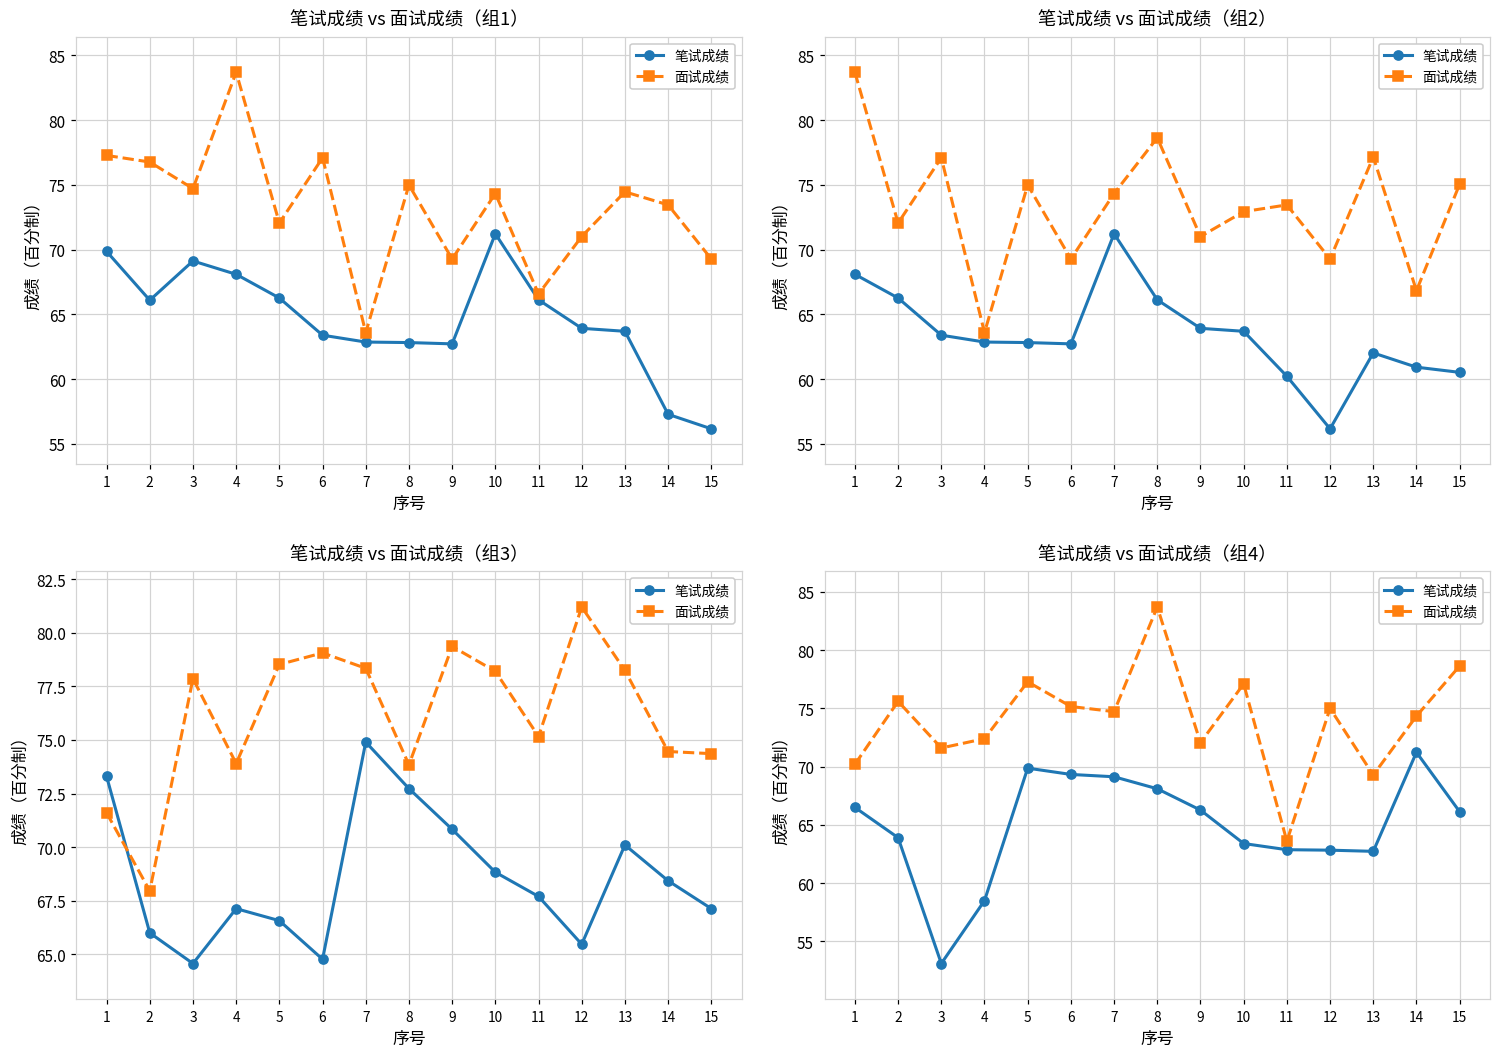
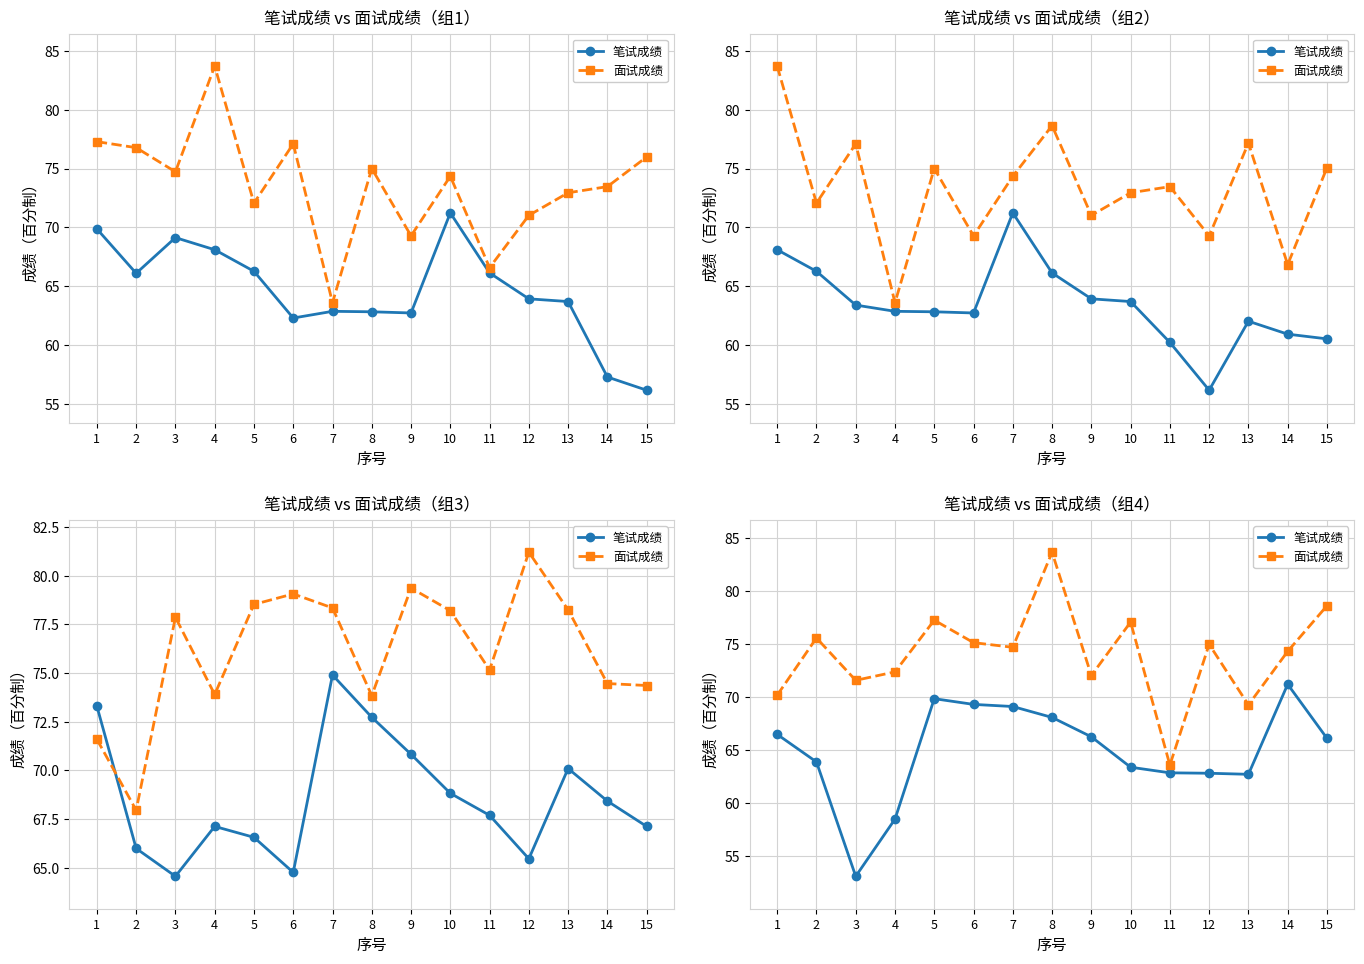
  {
    "笔试成绩 vs 面试成绩（组1）": {
      "笔试成绩": {
        "1": 69.9,
        "2": 66.1,
        "3": 69.1,
        "4": 68.1,
        "5": 66.3,
-       "6": 63.4,
+       "6": 62.3,
        "7": 62.9,
        "8": 62.8,
        "9": 62.7,
        "10": 71.2,
        "11": 66.1,
        "12": 63.9,
        "13": 63.7,
        "14": 57.3,
        "15": 56.2
      },
      "面试成绩": {
        "1": 77.3,
        "2": 76.8,
        "3": 74.7,
        "4": 83.7,
        "5": 72.1,
        "6": 77.1,
        "7": 63.6,
        "8": 75.0,
        "9": 69.3,
        "10": 74.3,
        "11": 66.6,
        "12": 71.0,
-       "13": 74.5,
+       "13": 72.9,
        "14": 73.5,
-       "15": 69.3
+       "15": 76.0
      }
    },
    "笔试成绩 vs 面试成绩（组2）": {
      "笔试成绩": {
        "1": 68.1,
        "2": 66.3,
        "3": 63.4,
        "4": 62.9,
        "5": 62.8,
        "6": 62.7,
        "7": 71.2,
        "8": 66.1,
        "9": 63.9,
        "10": 63.7,
        "11": 60.2,
        "12": 56.2,
        "13": 62.0,
        "14": 60.9,
        "15": 60.5
      },
      "面试成绩": {
        "1": 83.7,
        "2": 72.1,
        "3": 77.1,
        "4": 63.6,
        "5": 75.0,
        "6": 69.3,
        "7": 74.3,
        "8": 78.6,
        "9": 71.0,
        "10": 72.9,
        "11": 73.5,
        "12": 69.3,
        "13": 77.2,
        "14": 66.8,
        "15": 75.1
      }
    },
    "笔试成绩 vs 面试成绩（组3）": {
      "笔试成绩": {
        "1": 73.3,
        "2": 66.0,
        "3": 64.6,
        "4": 67.1,
        "5": 66.6,
        "6": 64.8,
        "7": 74.9,
        "8": 72.7,
        "9": 70.8,
        "10": 68.8,
        "11": 67.7,
        "12": 65.5,
        "13": 70.1,
        "14": 68.4,
        "15": 67.1
      },
      "面试成绩": {
        "1": 71.6,
        "2": 68.0,
        "3": 77.9,
        "4": 73.9,
        "5": 78.5,
        "6": 79.1,
        "7": 78.3,
        "8": 73.8,
        "9": 79.4,
        "10": 78.2,
        "11": 75.2,
        "12": 81.2,
        "13": 78.2,
        "14": 74.5,
        "15": 74.4
      }
    },
    "笔试成绩 vs 面试成绩（组4）": {
      "笔试成绩": {
        "1": 66.5,
        "2": 63.9,
        "3": 53.1,
        "4": 58.5,
        "5": 69.9,
        "6": 69.3,
        "7": 69.1,
        "8": 68.1,
        "9": 66.3,
        "10": 63.4,
        "11": 62.9,
        "12": 62.8,
        "13": 62.7,
        "14": 71.2,
        "15": 66.1
      },
      "面试成绩": {
        "1": 70.2,
        "2": 75.6,
        "3": 71.6,
        "4": 72.4,
        "5": 77.3,
        "6": 75.2,
        "7": 74.7,
        "8": 83.7,
        "9": 72.1,
        "10": 77.1,
        "11": 63.6,
        "12": 75.0,
        "13": 69.3,
        "14": 74.3,
        "15": 78.6
      }
    }
  }
